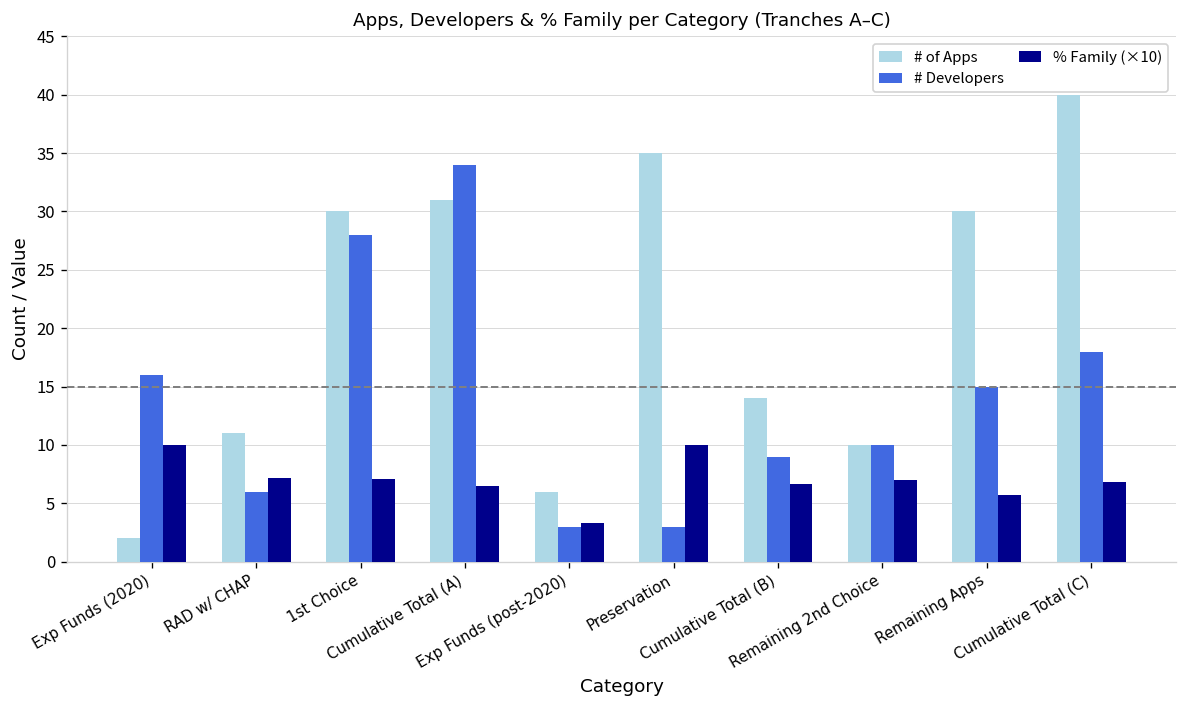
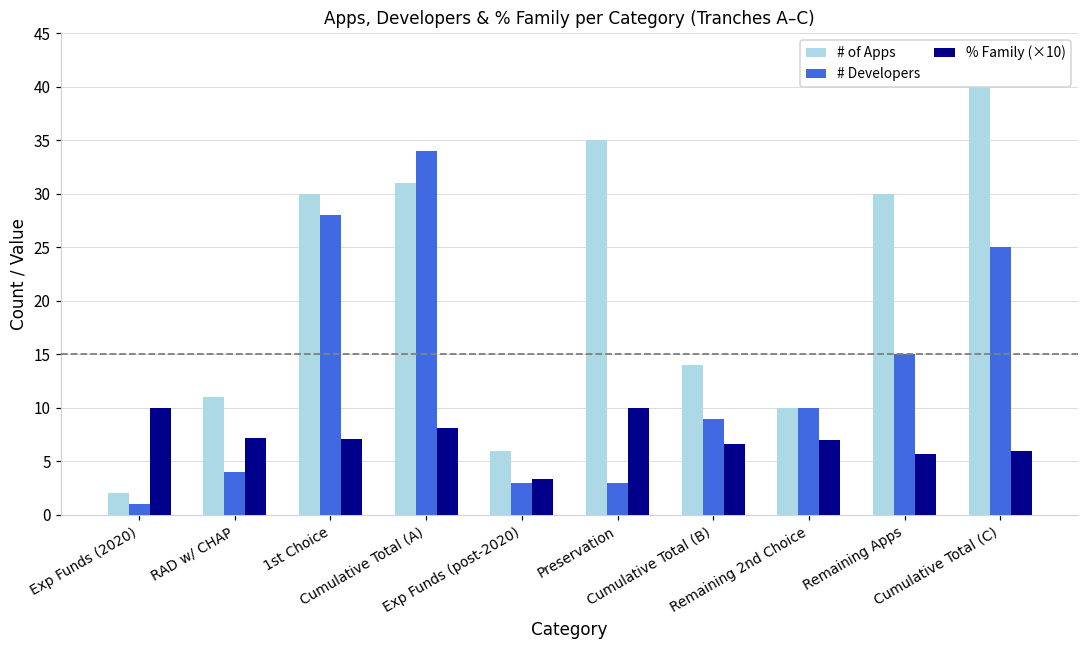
  {
    "# of Apps": {
      "Exp Funds (2020)": 2,
      "RAD w/ CHAP": 11,
      "1st Choice": 30,
      "Cumulative Total (A)": 31,
      "Exp Funds (post-2020)": 6,
      "Preservation": 35,
      "Cumulative Total (B)": 14,
      "Remaining 2nd Choice": 10,
      "Remaining Apps": 30
    },
    "# Developers": {
-     "Exp Funds (2020)": 16,
-     "RAD w/ CHAP": 6,
+     "Exp Funds (2020)": 1,
+     "RAD w/ CHAP": 4,
      "1st Choice": 28,
      "Cumulative Total (A)": 34,
      "Exp Funds (post-2020)": 3,
      "Preservation": 3,
      "Cumulative Total (B)": 9,
      "Remaining 2nd Choice": 10,
      "Remaining Apps": 15,
-     "Cumulative Total (C)": 18
+     "Cumulative Total (C)": 25
    },
    "% Family (×10)": {
      "Exp Funds (2020)": 10,
      "RAD w/ CHAP": 7,
      "1st Choice": 7,
-     "Cumulative Total (A)": 7,
+     "Cumulative Total (A)": 8,
      "Exp Funds (post-2020)": 3,
      "Preservation": 10,
      "Cumulative Total (B)": 7,
      "Remaining 2nd Choice": 7,
      "Remaining Apps": 6,
-     "Cumulative Total (C)": 7
+     "Cumulative Total (C)": 6
    }
  }
